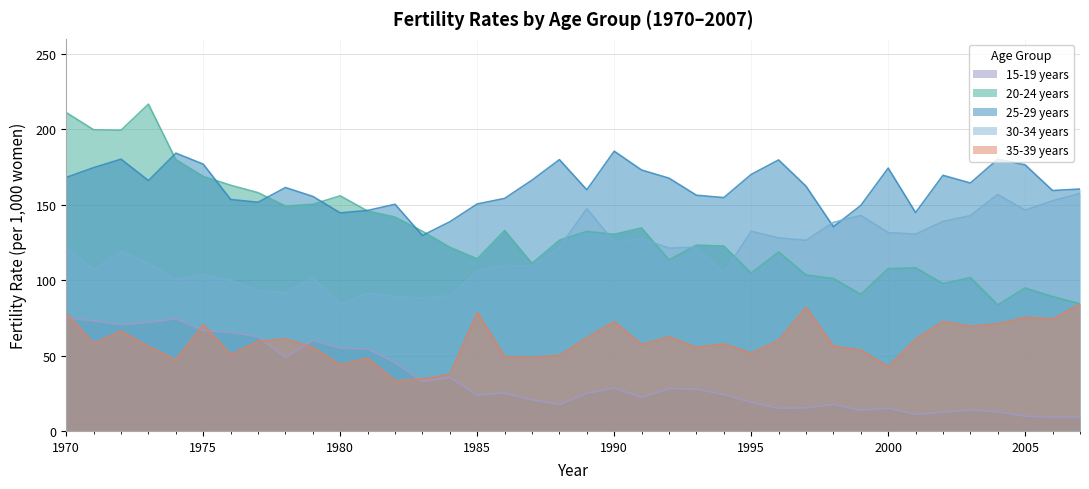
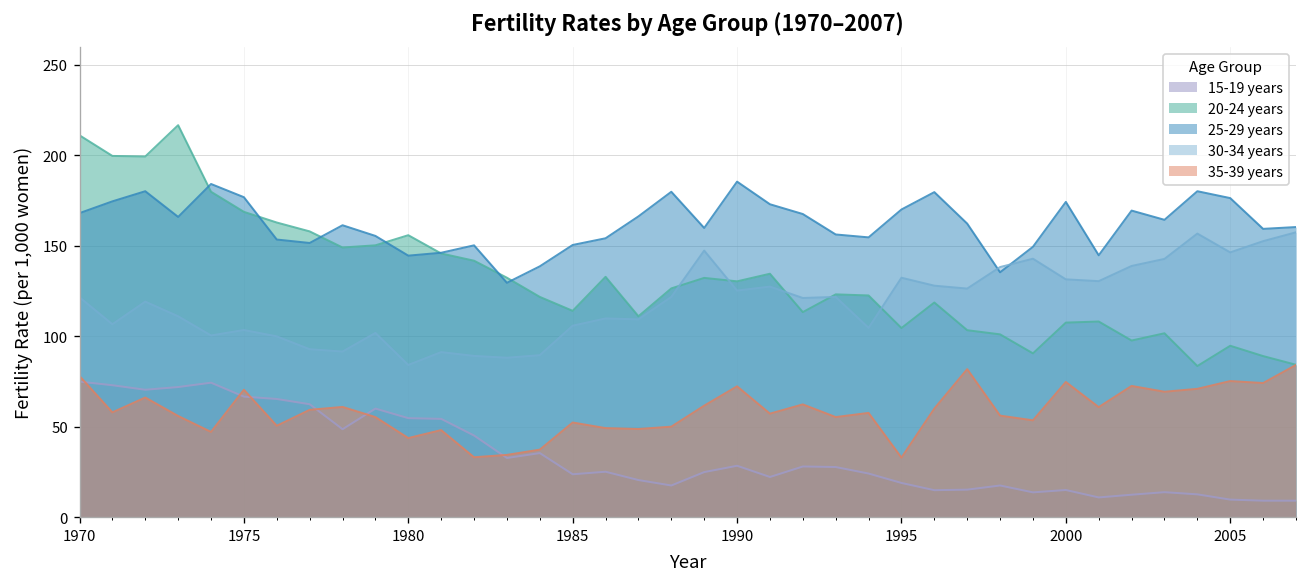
  {
    "35-39 years": {
      "1970": 78,
      "1975": 71,
      "1980": 44,
-     "1985": 79,
+     "1985": 52,
      "1990": 72,
-     "1995": 52,
-     "2000": 43,
+     "1995": 33,
+     "2000": 75,
      "2005": 75
    }
  }
